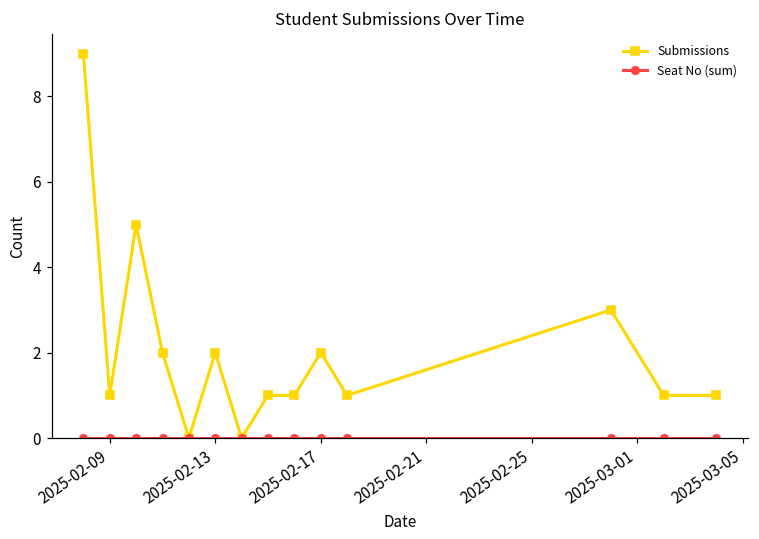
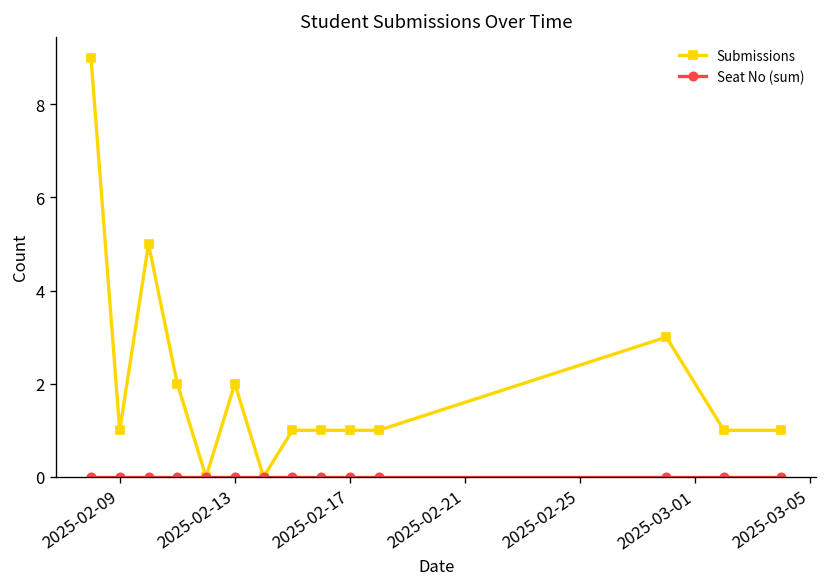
  {
    "Submissions": {
      "2025-02-09": 1,
      "2025-02-13": 2,
-     "2025-02-17": 2
+     "2025-02-17": 1
    },
    "Seat No (sum)": {
      "2025-02-09": 0,
      "2025-02-13": 0,
      "2025-02-17": 0
    }
  }
